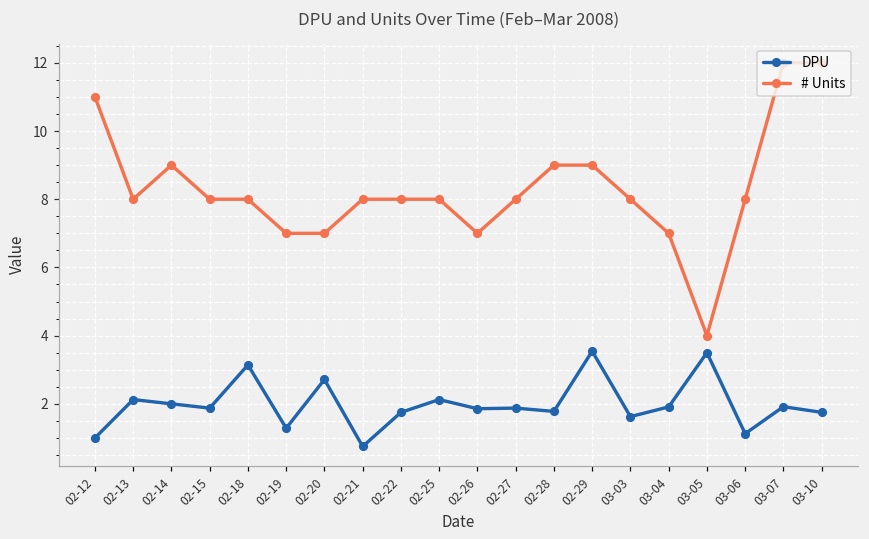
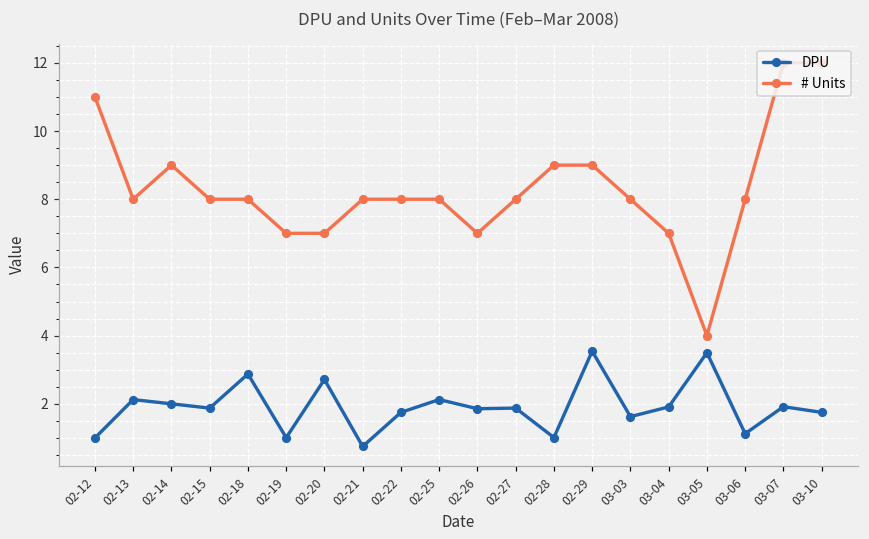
  {
    "DPU": {
      "02-12": 1.0,
      "02-13": 2.1,
      "02-14": 2.0,
      "02-15": 1.9,
-     "02-18": 3.1,
-     "02-19": 1.3,
+     "02-18": 2.9,
+     "02-19": 1.0,
      "02-20": 2.7,
      "02-21": 0.8,
      "02-22": 1.8,
      "02-25": 2.1,
      "02-26": 1.9,
      "02-27": 1.9,
-     "02-28": 1.8,
+     "02-28": 1.0,
      "02-29": 3.5,
      "03-03": 1.6,
      "03-04": 1.9,
      "03-05": 3.5,
      "03-06": 1.1,
      "03-07": 1.9,
      "03-10": 1.8
    },
    "# Units": {
      "02-12": 11.0,
      "02-13": 8.0,
      "02-14": 9.0,
      "02-15": 8.0,
      "02-18": 8.0,
      "02-19": 7.0,
      "02-20": 7.0,
      "02-21": 8.0,
      "02-22": 8.0,
      "02-25": 8.0,
      "02-26": 7.0,
      "02-27": 8.0,
      "02-28": 9.0,
      "02-29": 9.0,
      "03-03": 8.0,
      "03-04": 7.0,
      "03-05": 4.0,
      "03-06": 8.0
    }
  }
